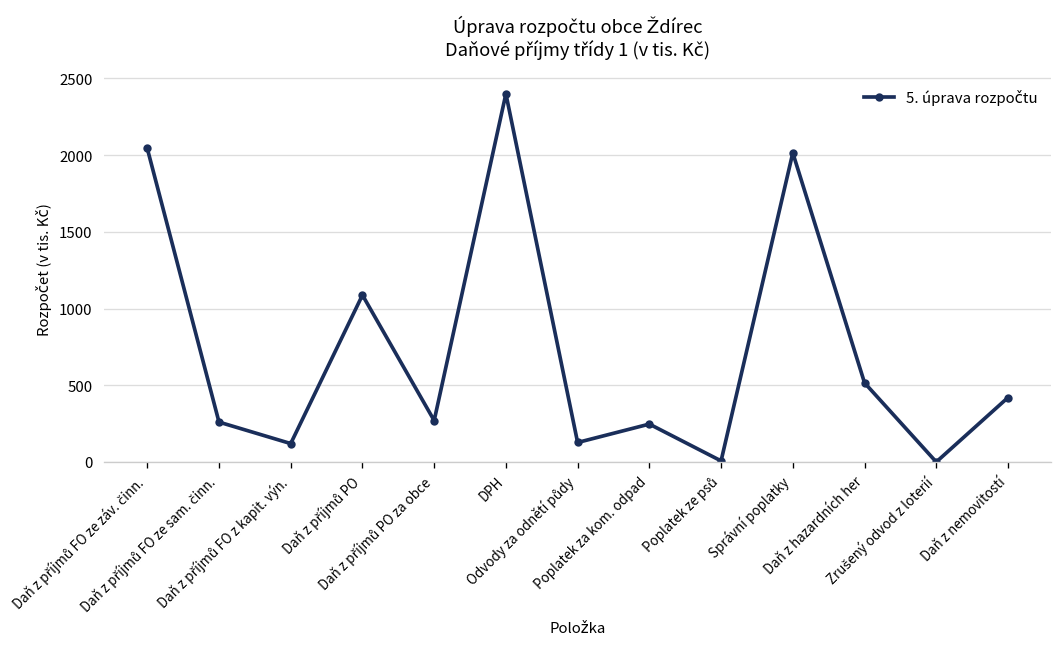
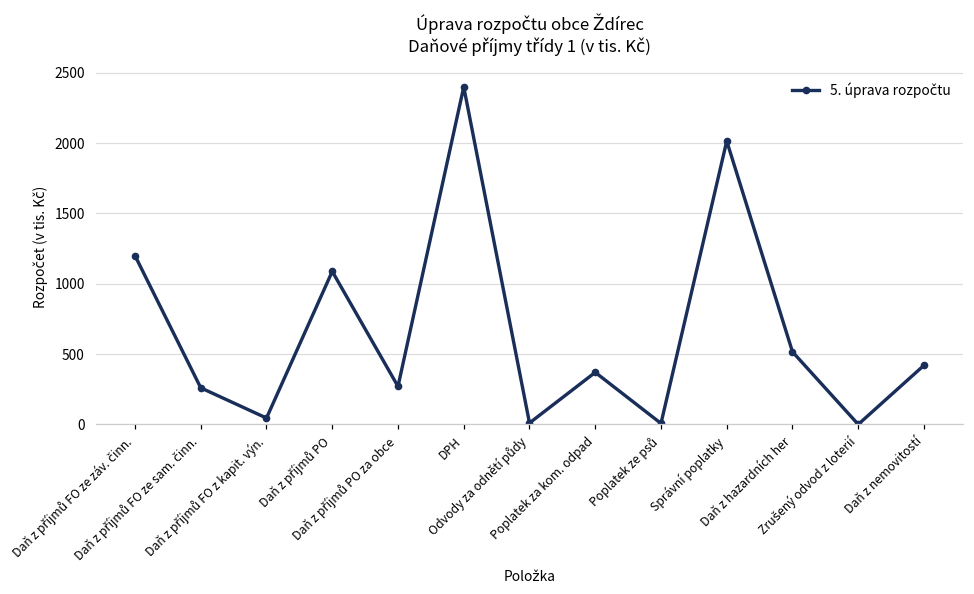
  {
-   "Daň z příjmů FO ze záv. činn.": 2040,
+   "Daň z příjmů FO ze záv. činn.": 1200,
    "Daň z příjmů FO ze sam. činn.": 260,
-   "Daň z příjmů FO z kapit. výn.": 120,
+   "Daň z příjmů FO z kapit. výn.": 50,
    "Daň z příjmů PO": 1090,
    "Daň z příjmů PO za obce": 270,
    "DPH": 2400,
-   "Odvody za odnětí půdy": 130,
-   "Poplatek za kom. odpad": 250,
+   "Odvody za odnětí půdy": 10,
+   "Poplatek za kom. odpad": 370,
    "Poplatek ze psů": 10,
    "Správní poplatky": 2020,
    "Daň z hazardních her": 520,
    "Zrušený odvod z loterií": 0,
    "Daň z nemovitostí": 420
  }
